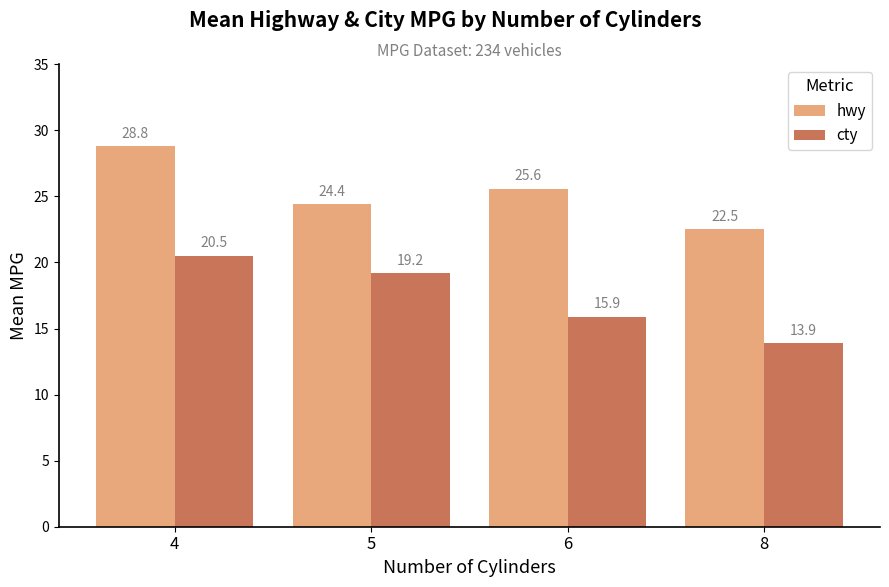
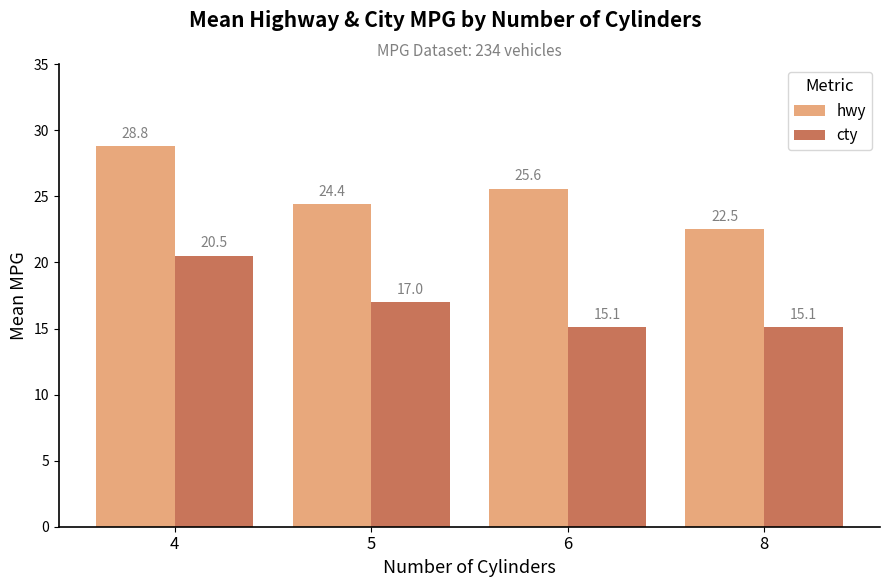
  {
    "hwy": {
      "4": 28.8,
      "5": 24.4,
      "6": 25.6,
      "8": 22.5
    },
    "cty": {
      "4": 20.5,
-     "5": 19.2,
-     "6": 15.9,
-     "8": 13.9
+     "5": 17.0,
+     "6": 15.1,
+     "8": 15.1
    }
  }
